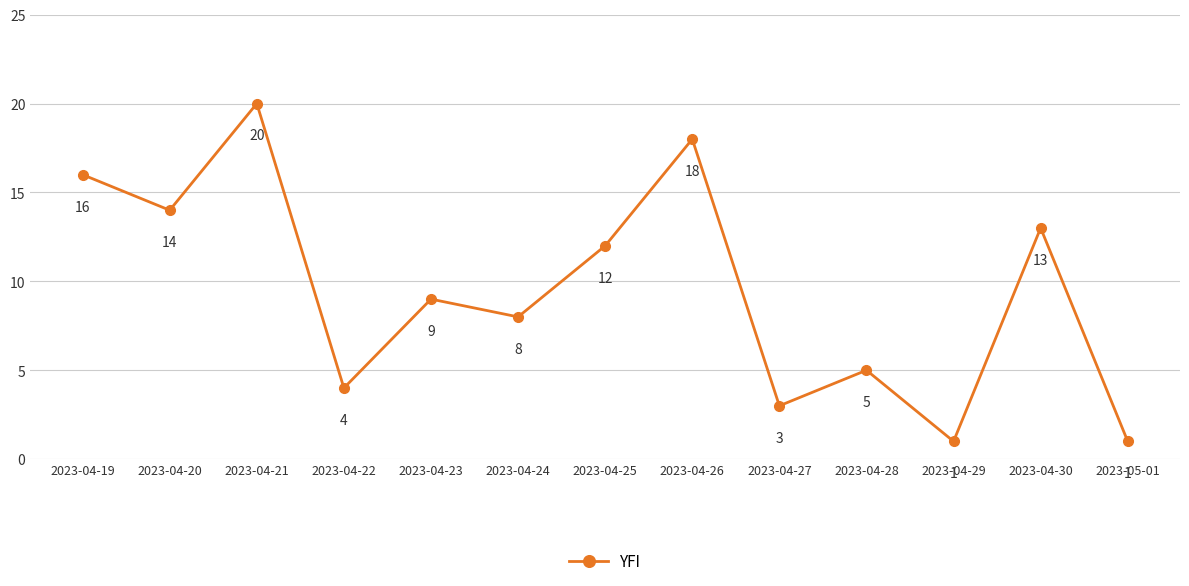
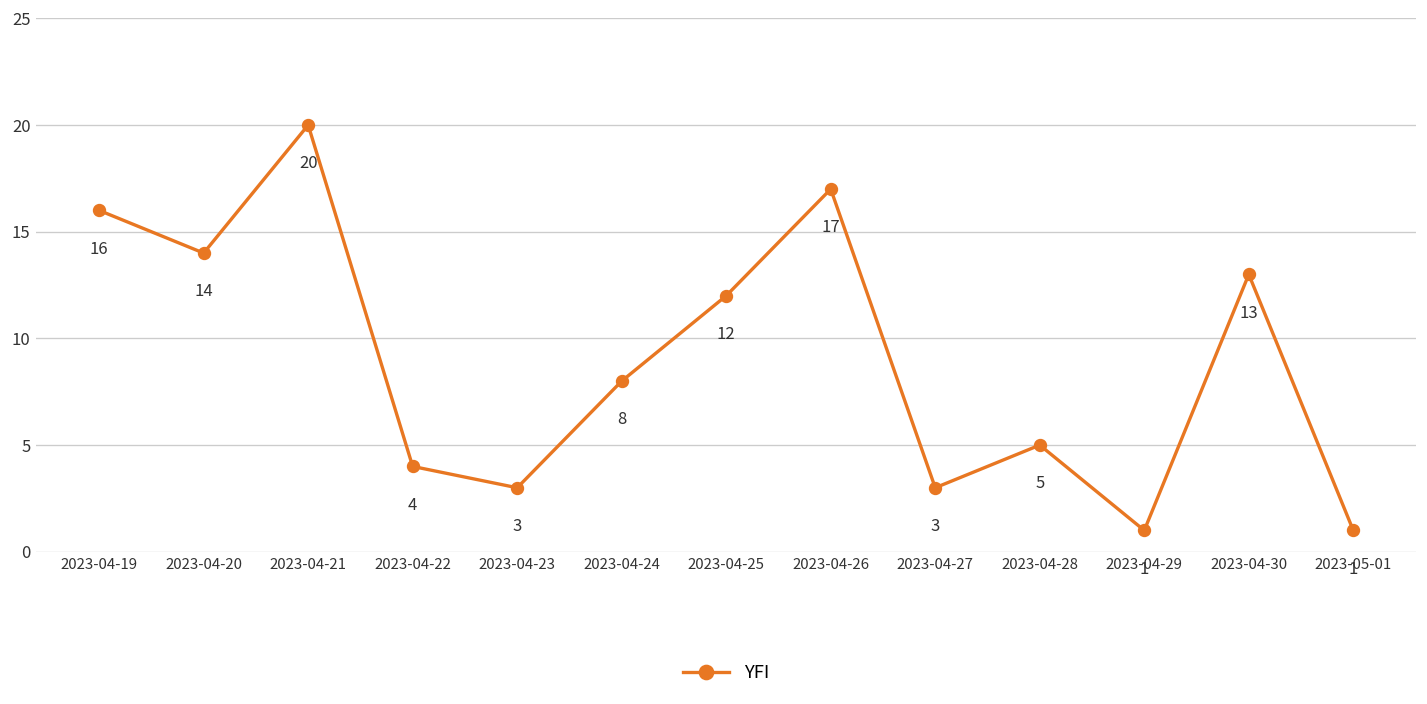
  {
    "2023-04-19": 16,
    "2023-04-20": 14,
    "2023-04-21": 20,
    "2023-04-22": 4,
-   "2023-04-23": 9,
+   "2023-04-23": 3,
    "2023-04-24": 8,
-   "2023-04-26": 18,
+   "2023-04-26": 17,
    "2023-04-27": 3,
    "2023-04-28": 5,
    "2023-04-29": 1,
    "2023-04-30": 13,
    "2023-05-01": 1
  }
